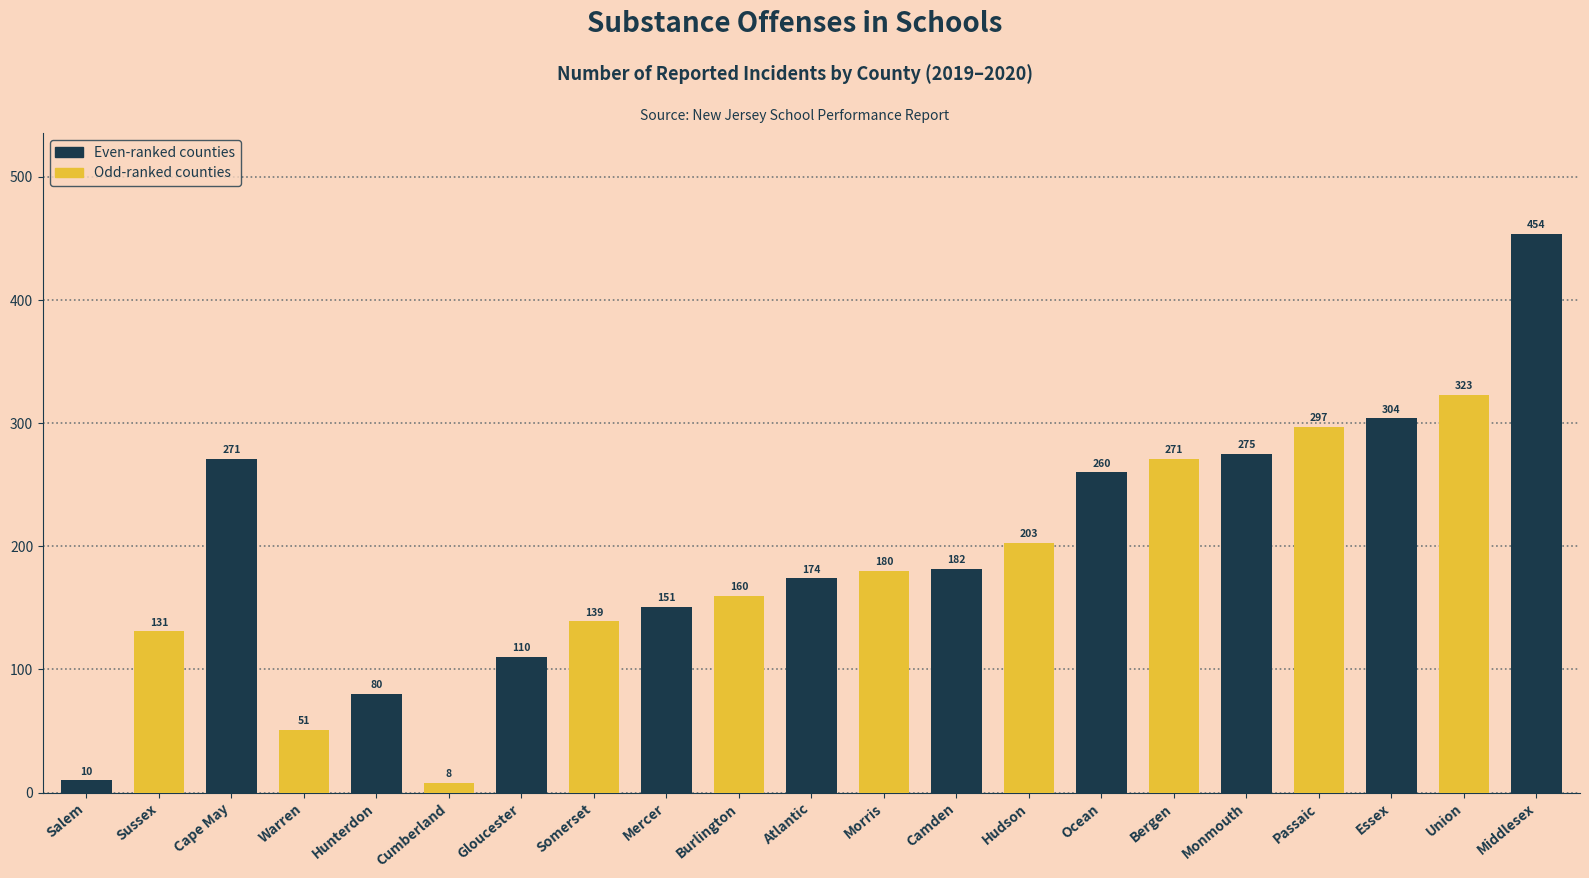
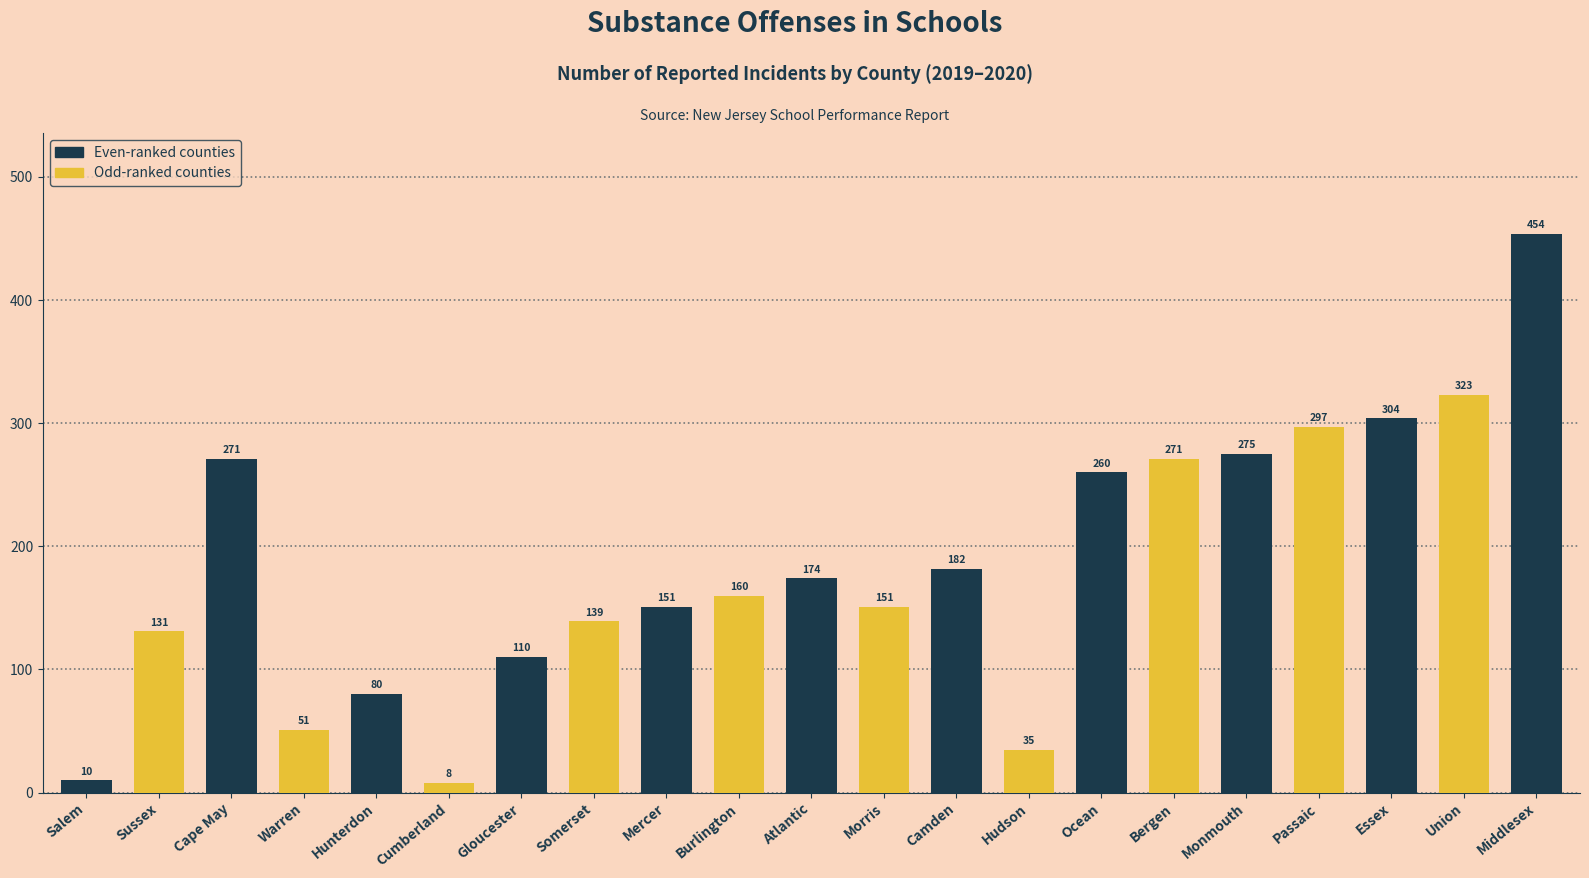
  {
    "Salem": 10,
    "Sussex": 131,
    "Cape May": 271,
    "Warren": 51,
    "Hunterdon": 80,
    "Cumberland": 8,
    "Gloucester": 110,
    "Somerset": 139,
    "Mercer": 151,
    "Burlington": 160,
    "Atlantic": 174,
-   "Morris": 180,
+   "Morris": 151,
    "Camden": 182,
-   "Hudson": 203,
+   "Hudson": 35,
    "Ocean": 260,
    "Bergen": 271,
    "Monmouth": 275,
    "Passaic": 297,
    "Essex": 304,
    "Union": 323,
    "Middlesex": 454
  }
